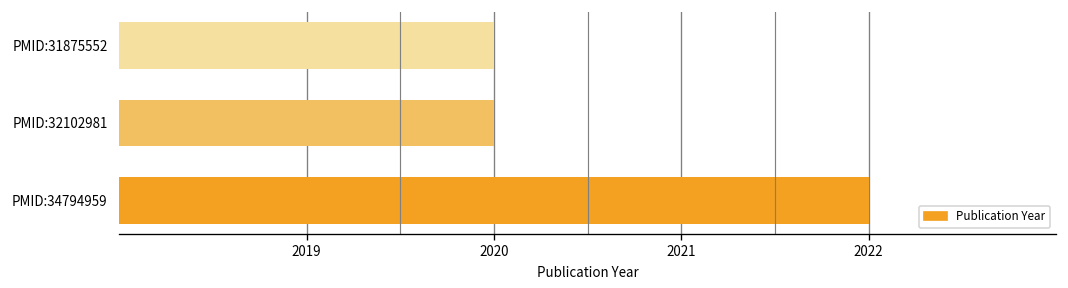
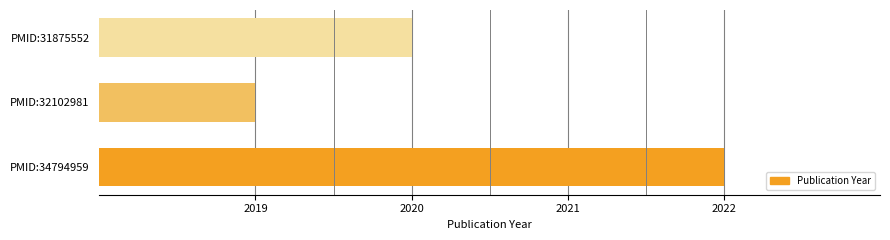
  {
    "PMID:31875552": 2020,
-   "PMID:32102981": 2020,
+   "PMID:32102981": 2019,
    "PMID:34794959": 2022
  }
